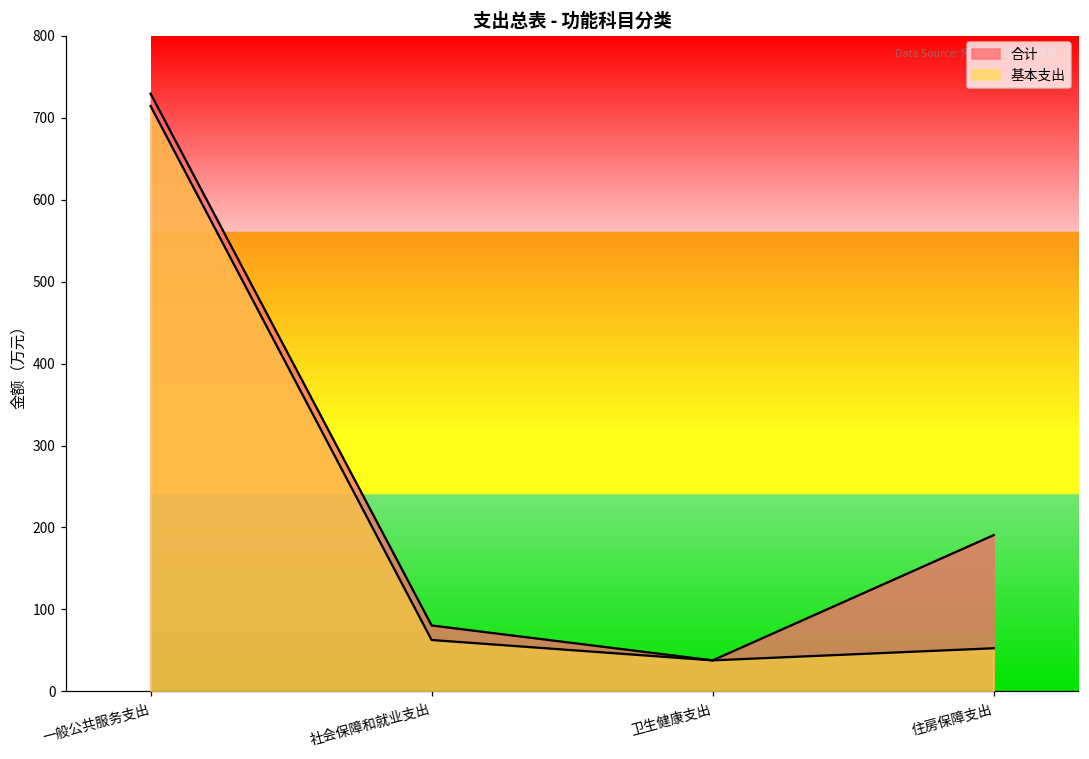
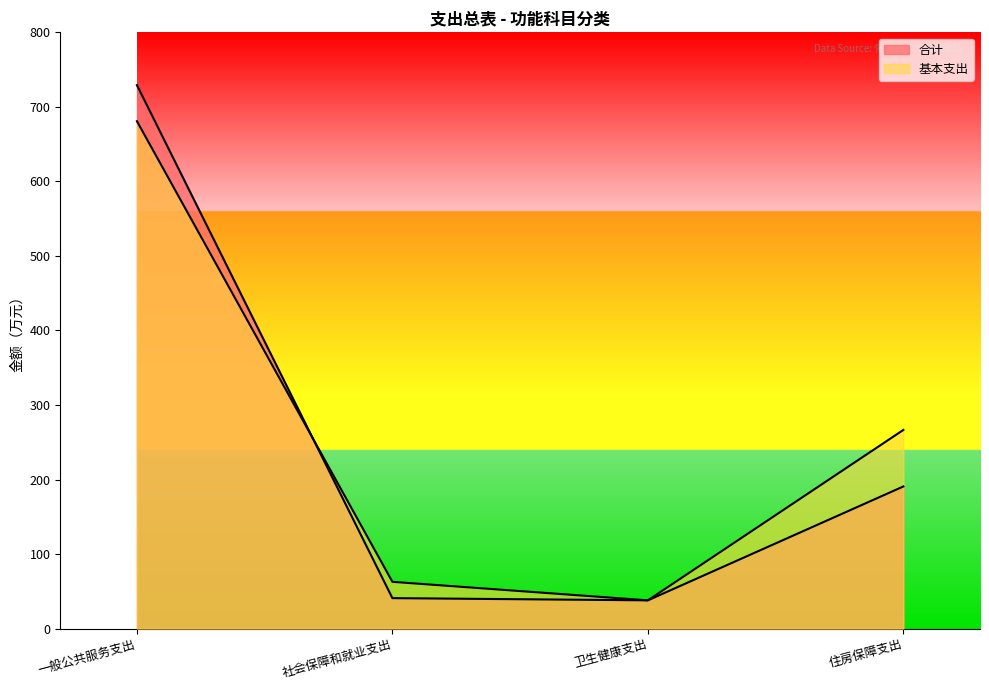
  {
    "合计": {
      "一般公共服务支出": 730,
-     "社会保障和就业支出": 80,
+     "社会保障和就业支出": 40,
      "住房保障支出": 190
    },
    "基本支出": {
-     "一般公共服务支出": 710,
+     "一般公共服务支出": 680,
      "社会保障和就业支出": 60,
-     "住房保障支出": 50
+     "住房保障支出": 270
    }
  }
